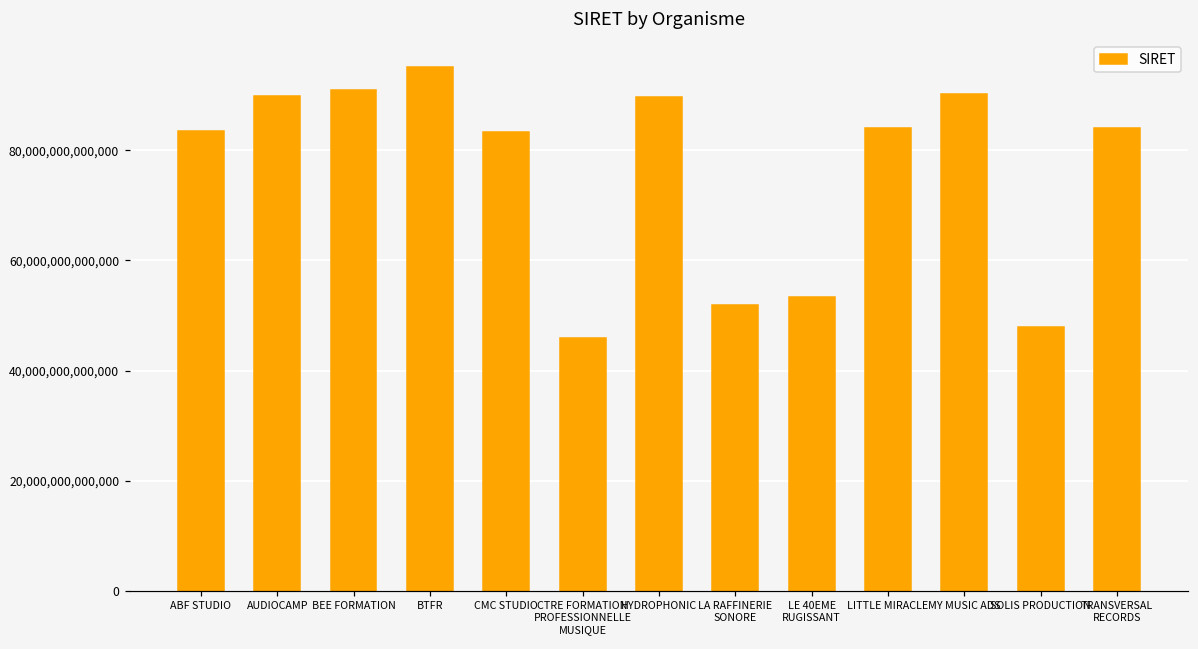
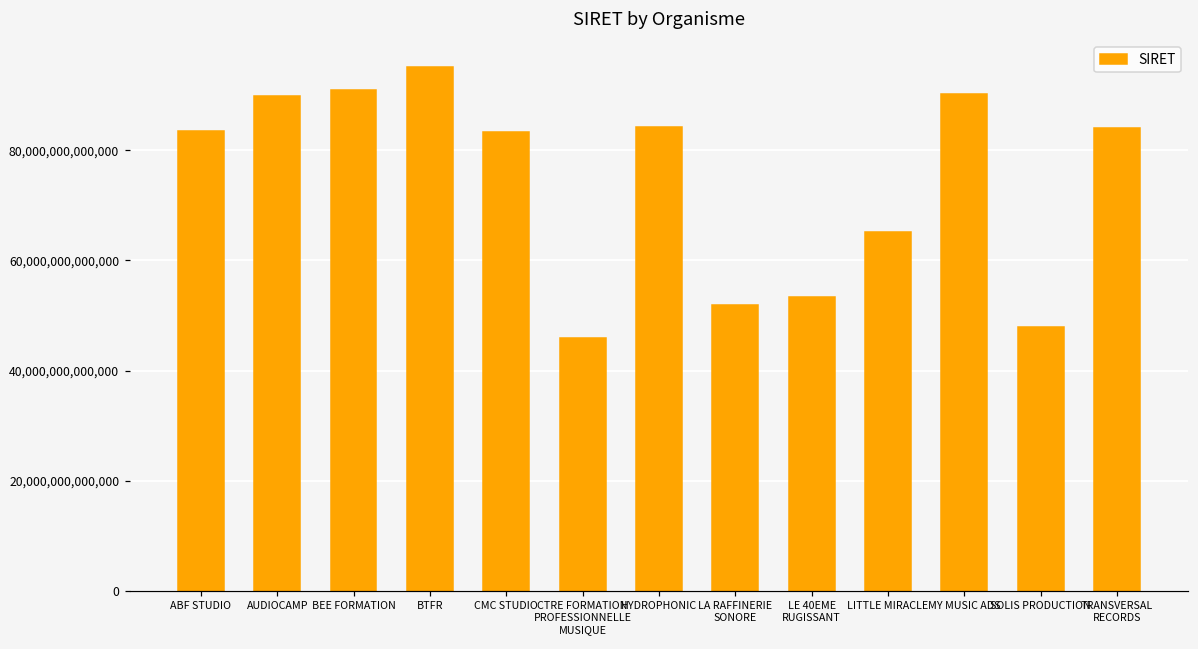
  {
    "ABF STUDIO": "83,000,000,000,000",
    "AUDIOCAMP": "90,000,000,000,000",
    "BEE FORMATION": "91,000,000,000,000",
    "BTFR": "95,000,000,000,000",
    "CMC STUDIO": "83,000,000,000,000",
    "CTRE FORMATION PROFESSIONNELLE MUSIQUE": "46,000,000,000,000",
-   "HYDROPHONIC": "90,000,000,000,000",
+   "HYDROPHONIC": "84,000,000,000,000",
    "LA RAFFINERIE SONORE": "52,000,000,000,000",
    "LE 40EME RUGISSANT": "53,000,000,000,000",
-   "LITTLE MIRACLE": "84,000,000,000,000",
+   "LITTLE MIRACLE": "65,000,000,000,000",
    "MY MUSIC ADS": "90,000,000,000,000",
    "SOLIS PRODUCTION": "48,000,000,000,000",
    "TRANSVERSAL RECORDS": "84,000,000,000,000"
  }
